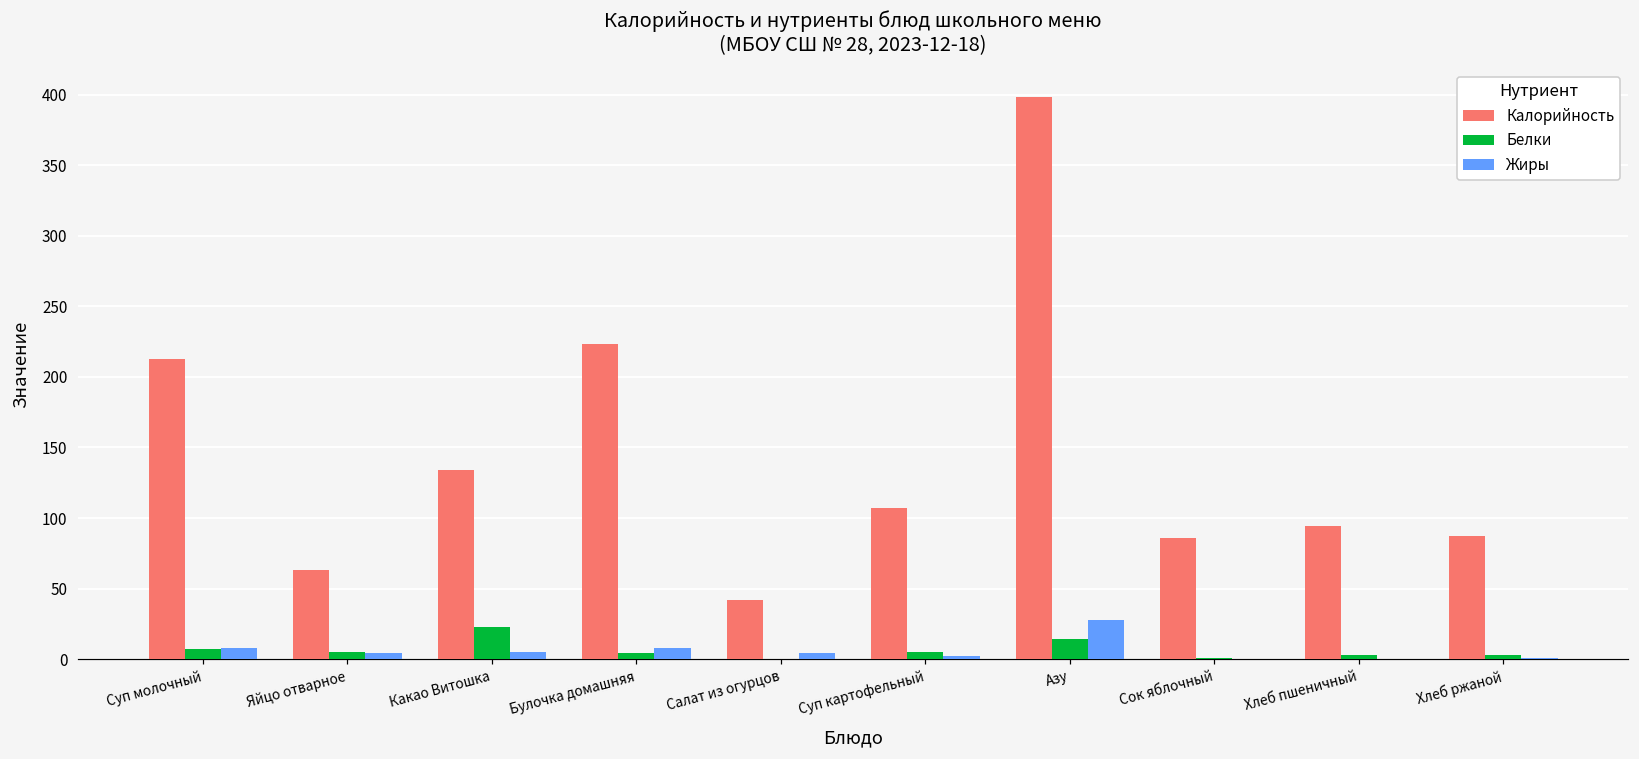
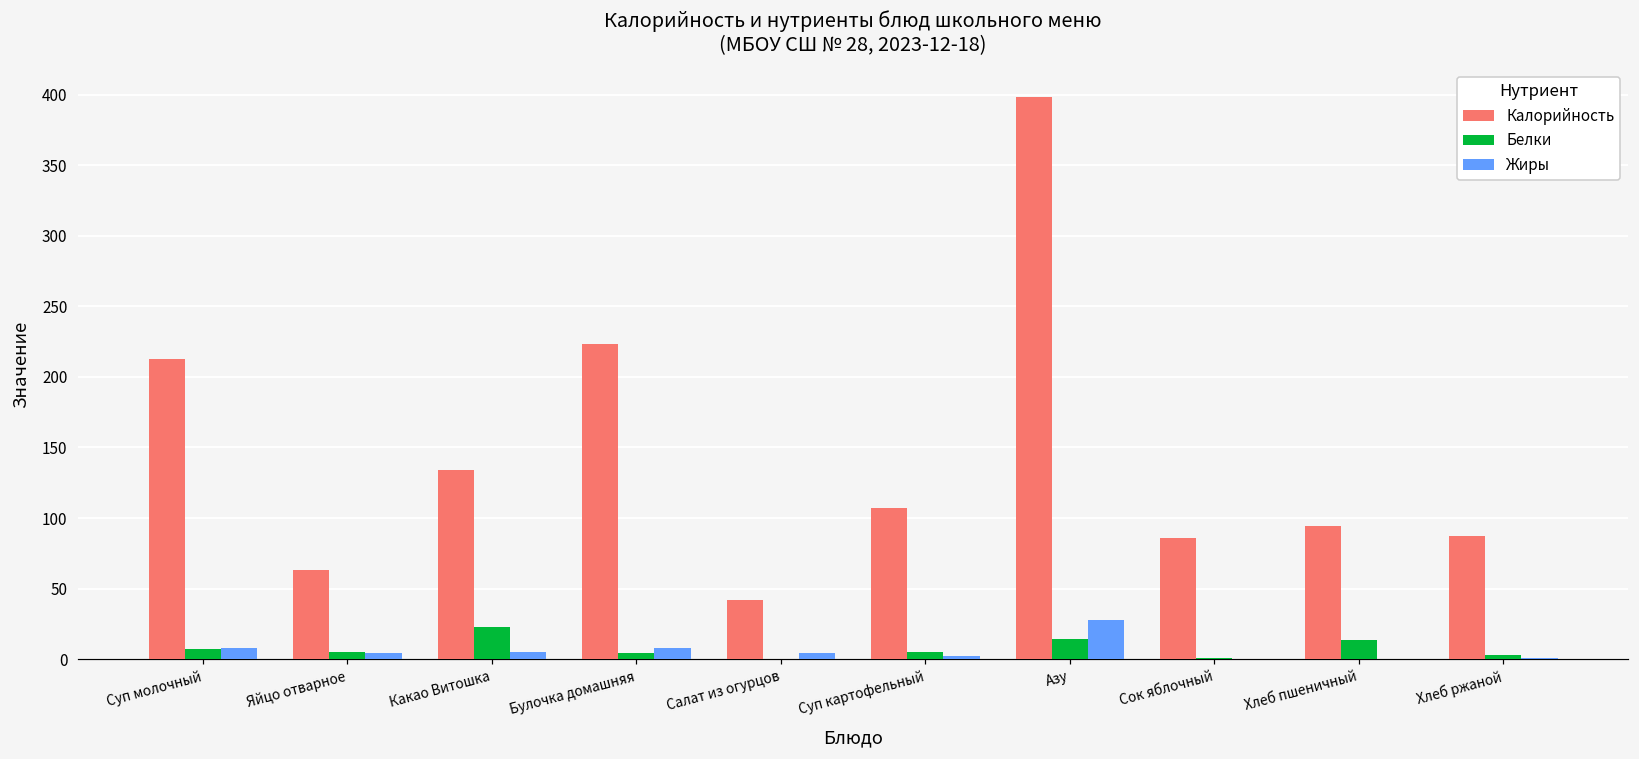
  {
    "Калорийность": {
      "Суп молочный": 213,
      "Яйцо отварное": 63,
      "Какао Витошка": 134,
      "Булочка домашняя": 223,
      "Салат из огурцов": 42,
      "Суп картофельный": 107,
      "Азу": 398,
      "Сок яблочный": 86,
      "Хлеб пшеничный": 94,
      "Хлеб ржаной": 87
    },
    "Белки": {
      "Суп молочный": 7,
      "Яйцо отварное": 5,
      "Какао Витошка": 23,
      "Булочка домашняя": 4,
      "Суп картофельный": 5,
      "Азу": 14,
-     "Хлеб пшеничный": 3,
+     "Хлеб пшеничный": 13,
      "Хлеб ржаной": 3
    },
    "Жиры": {
      "Суп молочный": 8,
      "Яйцо отварное": 5,
      "Какао Витошка": 5,
      "Булочка домашняя": 8,
      "Салат из огурцов": 4,
      "Суп картофельный": 3,
      "Азу": 28
    }
  }
